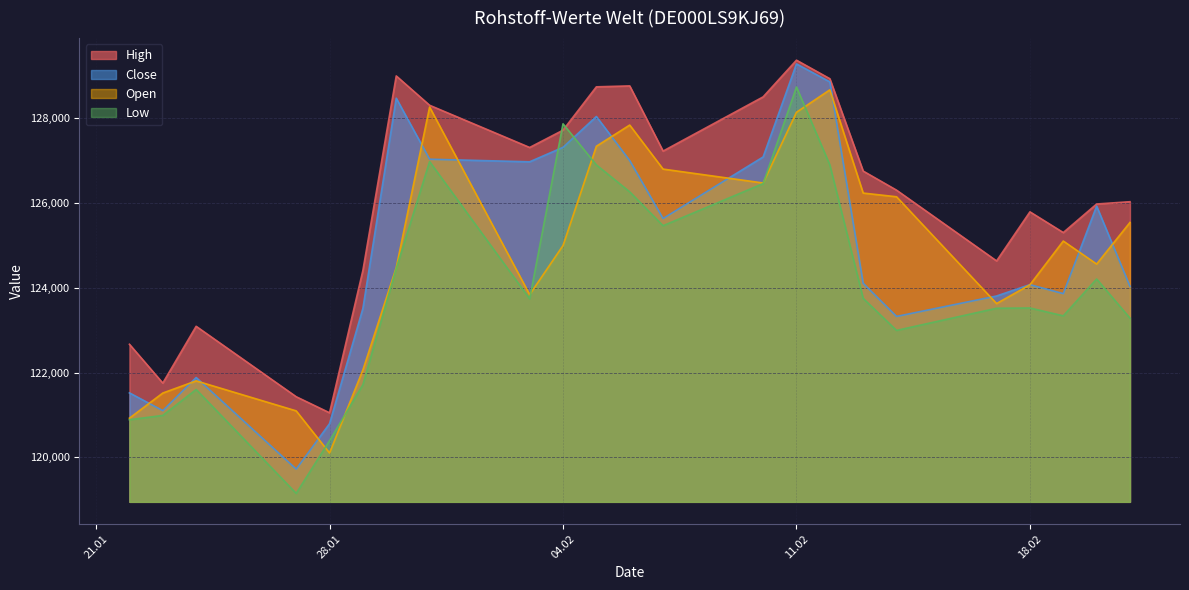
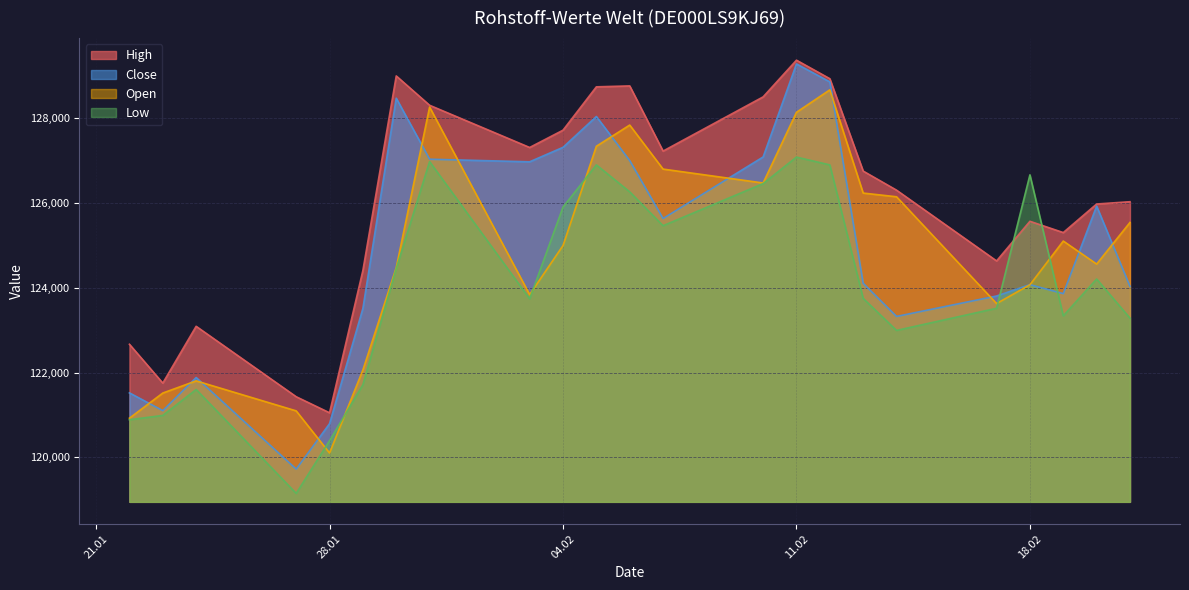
  {
    "High": {
      "28.01": "121,100",
      "04.02": "127,700",
      "11.02": "129,400",
-     "18.02": "125,800"
+     "18.02": "125,600"
    },
    "Close": {
      "28.01": "120,800",
      "04.02": "127,300",
      "11.02": "129,300"
    },
    "Open": {
      "28.01": "120,100",
      "04.02": "125,000",
      "11.02": "128,100"
    },
    "Low": {
      "28.01": "120,400",
-     "04.02": "127,900",
-     "11.02": "128,700",
-     "18.02": "123,500"
+     "04.02": "125,900",
+     "11.02": "127,100",
+     "18.02": "126,700"
    }
  }
